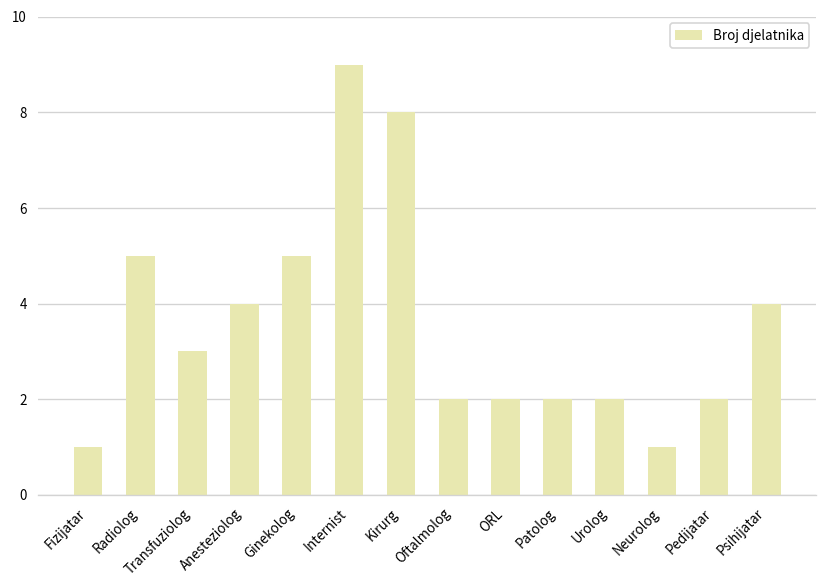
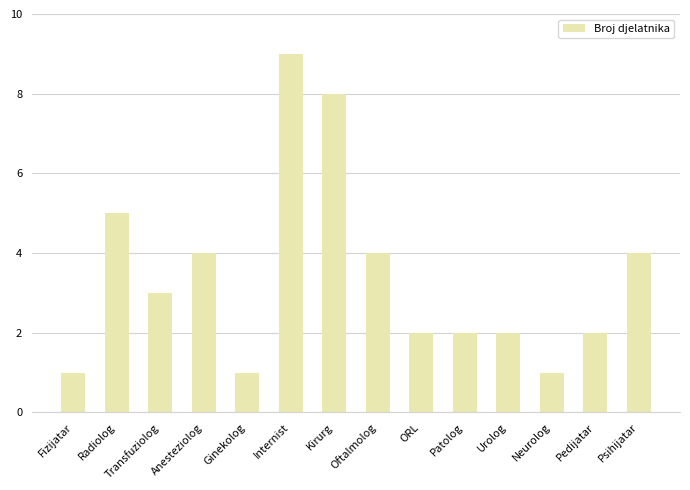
  {
    "Fizijatar": 1,
    "Radiolog": 5,
    "Transfuziolog": 3,
    "Anesteziolog": 4,
-   "Ginekolog": 5,
+   "Ginekolog": 1,
    "Internist": 9,
    "Kirurg": 8,
-   "Oftalmolog": 2,
+   "Oftalmolog": 4,
    "ORL": 2,
    "Patolog": 2,
    "Urolog": 2,
    "Neurolog": 1,
    "Pedijatar": 2,
    "Psihijatar": 4
  }
